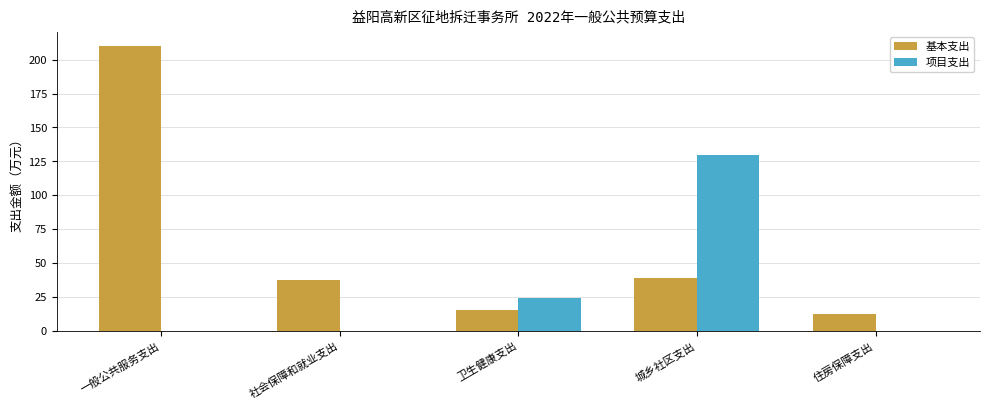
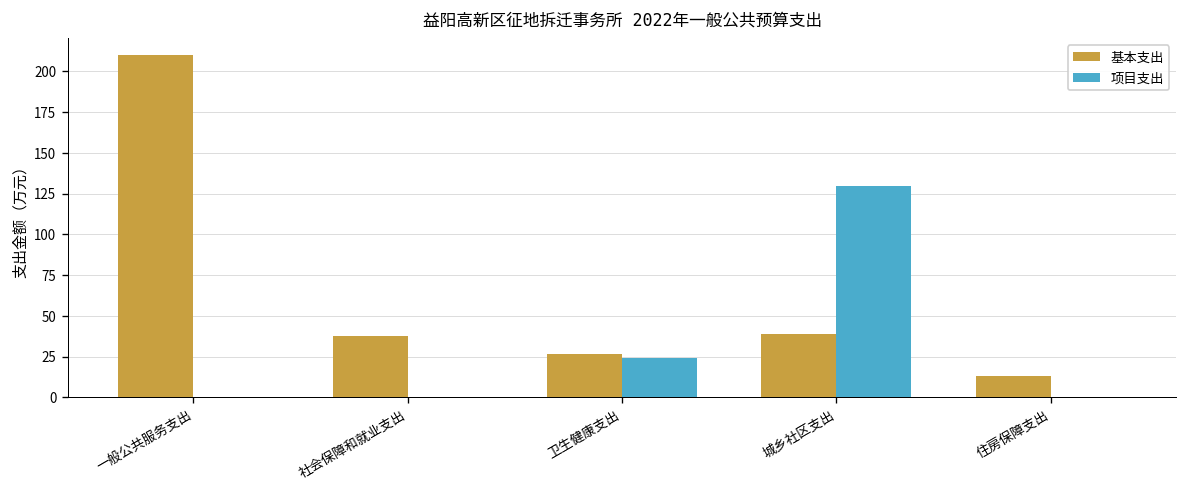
  {
    "基本支出": {
      "一般公共服务支出": 210,
      "社会保障和就业支出": 38,
-     "卫生健康支出": 15,
+     "卫生健康支出": 27,
      "城乡社区支出": 39,
      "住房保障支出": 13
    },
    "项目支出": {
      "一般公共服务支出": 0,
      "社会保障和就业支出": 0,
      "卫生健康支出": 24,
      "城乡社区支出": 130,
      "住房保障支出": 0
    }
  }
